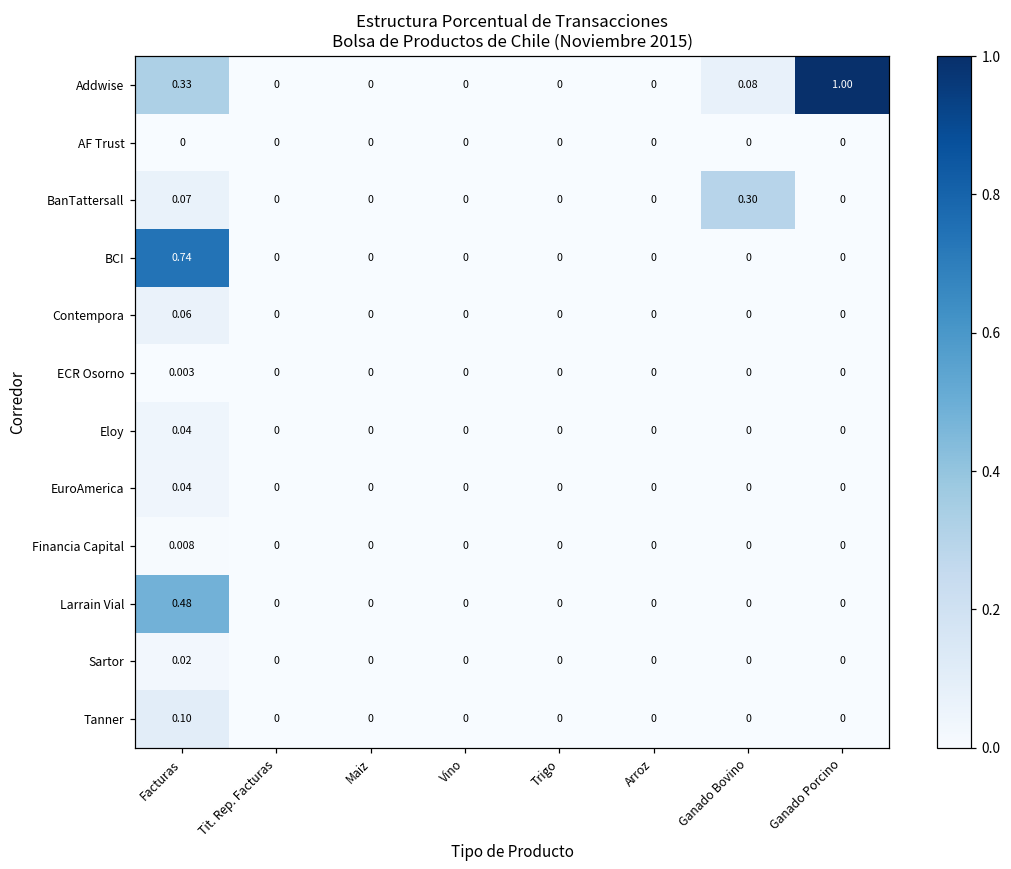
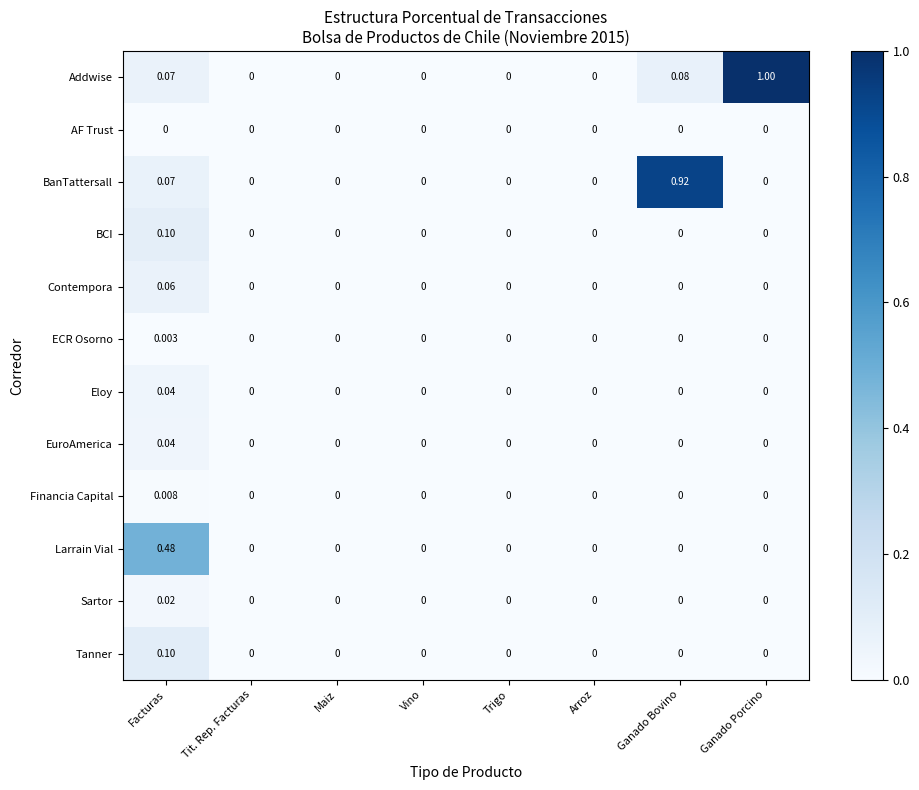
  {
    "Addwise": {
-     "Facturas": 0.33,
+     "Facturas": 0.07,
      "Tit. Rep. Facturas": 0,
      "Maiz": 0,
      "Vino": 0,
      "Trigo": 0,
      "Arroz": 0,
      "Ganado Bovino": 0.08,
      "Ganado Porcino": 1.00
    },
    "AF Trust": {
      "Facturas": 0,
      "Tit. Rep. Facturas": 0,
      "Maiz": 0,
      "Vino": 0,
      "Trigo": 0,
      "Arroz": 0,
      "Ganado Bovino": 0,
      "Ganado Porcino": 0
    },
    "BanTattersall": {
      "Facturas": 0.07,
      "Tit. Rep. Facturas": 0,
      "Maiz": 0,
      "Vino": 0,
      "Trigo": 0,
      "Arroz": 0,
-     "Ganado Bovino": 0.30,
+     "Ganado Bovino": 0.92,
      "Ganado Porcino": 0
    },
    "BCI": {
-     "Facturas": 0.74,
+     "Facturas": 0.10,
      "Tit. Rep. Facturas": 0,
      "Maiz": 0,
      "Vino": 0,
      "Trigo": 0,
      "Arroz": 0,
      "Ganado Bovino": 0,
      "Ganado Porcino": 0
    },
    "Contempora": {
      "Facturas": 0.06,
      "Tit. Rep. Facturas": 0,
      "Maiz": 0,
      "Vino": 0,
      "Trigo": 0,
      "Arroz": 0,
      "Ganado Bovino": 0,
      "Ganado Porcino": 0
    },
    "ECR Osorno": {
      "Facturas": 0.003,
      "Tit. Rep. Facturas": 0,
      "Maiz": 0,
      "Vino": 0,
      "Trigo": 0,
      "Arroz": 0,
      "Ganado Bovino": 0,
      "Ganado Porcino": 0
    },
    "Eloy": {
      "Facturas": 0.04,
      "Tit. Rep. Facturas": 0,
      "Maiz": 0,
      "Vino": 0,
      "Trigo": 0,
      "Arroz": 0,
      "Ganado Bovino": 0,
      "Ganado Porcino": 0
    },
    "EuroAmerica": {
      "Facturas": 0.04,
      "Tit. Rep. Facturas": 0,
      "Maiz": 0,
      "Vino": 0,
      "Trigo": 0,
      "Arroz": 0,
      "Ganado Bovino": 0,
      "Ganado Porcino": 0
    },
    "Financia Capital": {
      "Facturas": 0.008,
      "Tit. Rep. Facturas": 0,
      "Maiz": 0,
      "Vino": 0,
      "Trigo": 0,
      "Arroz": 0,
      "Ganado Bovino": 0,
      "Ganado Porcino": 0
    },
    "Larrain Vial": {
      "Facturas": 0.48,
      "Tit. Rep. Facturas": 0,
      "Maiz": 0,
      "Vino": 0,
      "Trigo": 0,
      "Arroz": 0,
      "Ganado Bovino": 0,
      "Ganado Porcino": 0
    },
    "Sartor": {
      "Facturas": 0.02,
      "Tit. Rep. Facturas": 0,
      "Maiz": 0,
      "Vino": 0,
      "Trigo": 0,
      "Arroz": 0,
      "Ganado Bovino": 0,
      "Ganado Porcino": 0
    },
    "Tanner": {
      "Facturas": 0.10,
      "Tit. Rep. Facturas": 0,
      "Maiz": 0,
      "Vino": 0,
      "Trigo": 0,
      "Arroz": 0,
      "Ganado Bovino": 0,
      "Ganado Porcino": 0
    }
  }
